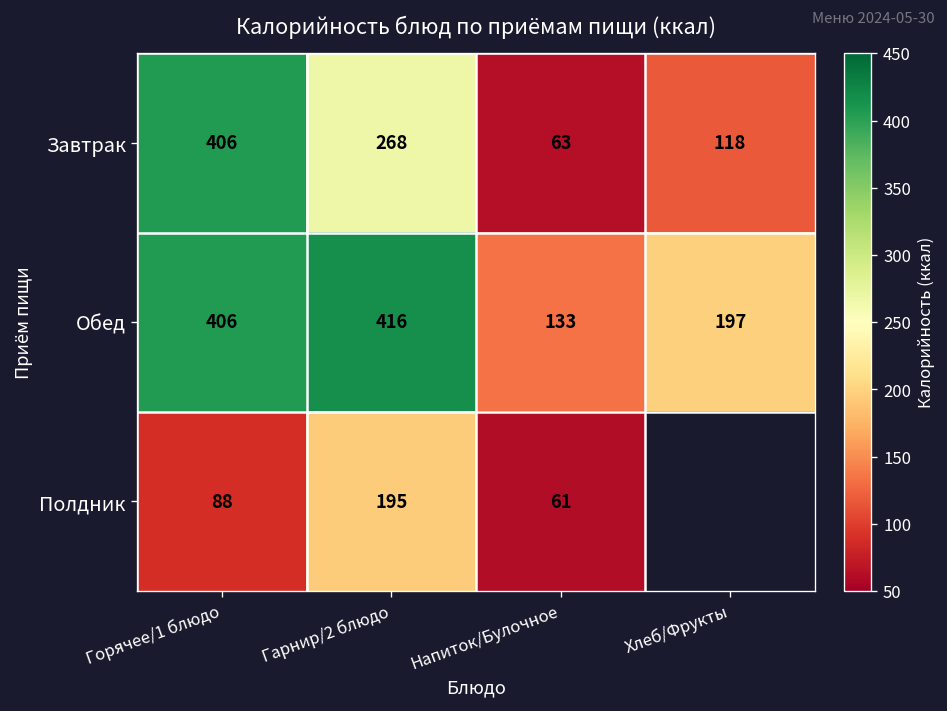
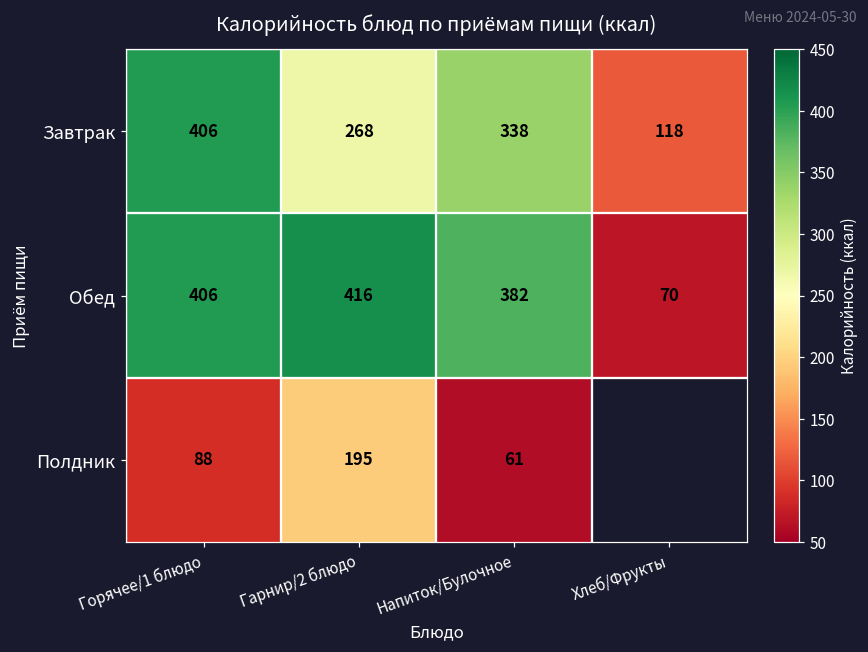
  {
    "Завтрак": {
      "Горячее/1 блюдо": 406,
      "Гарнир/2 блюдо": 268,
-     "Напиток/Булочное": 63,
+     "Напиток/Булочное": 338,
      "Хлеб/Фрукты": 118
    },
    "Обед": {
      "Горячее/1 блюдо": 406,
      "Гарнир/2 блюдо": 416,
-     "Напиток/Булочное": 133,
-     "Хлеб/Фрукты": 197
+     "Напиток/Булочное": 382,
+     "Хлеб/Фрукты": 70
    },
    "Полдник": {
      "Горячее/1 блюдо": 88,
      "Гарнир/2 блюдо": 195,
      "Напиток/Булочное": 61
    }
  }
